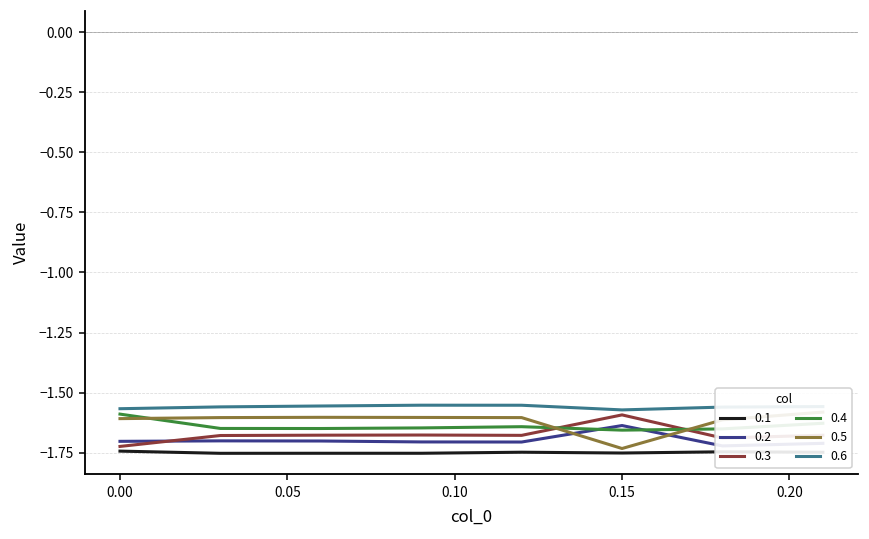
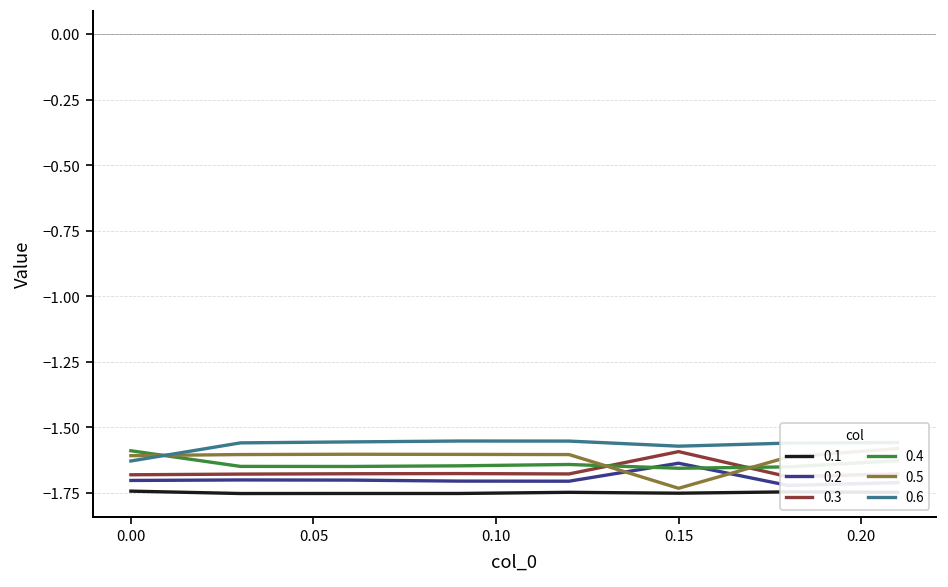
  {
    "0.1": {
      "0.00": -1.74,
      "0.15": -1.75
    },
    "0.2": {
      "0.00": -1.70,
      "0.15": -1.64
    },
    "0.3": {
-     "0.00": -1.72,
+     "0.00": -1.68,
      "0.15": -1.59
    },
    "0.4": {
      "0.00": -1.59,
      "0.15": -1.66
    },
    "0.5": {
      "0.00": -1.61,
      "0.15": -1.73
    },
    "0.6": {
-     "0.00": -1.57,
+     "0.00": -1.63,
      "0.15": -1.57
    }
  }
